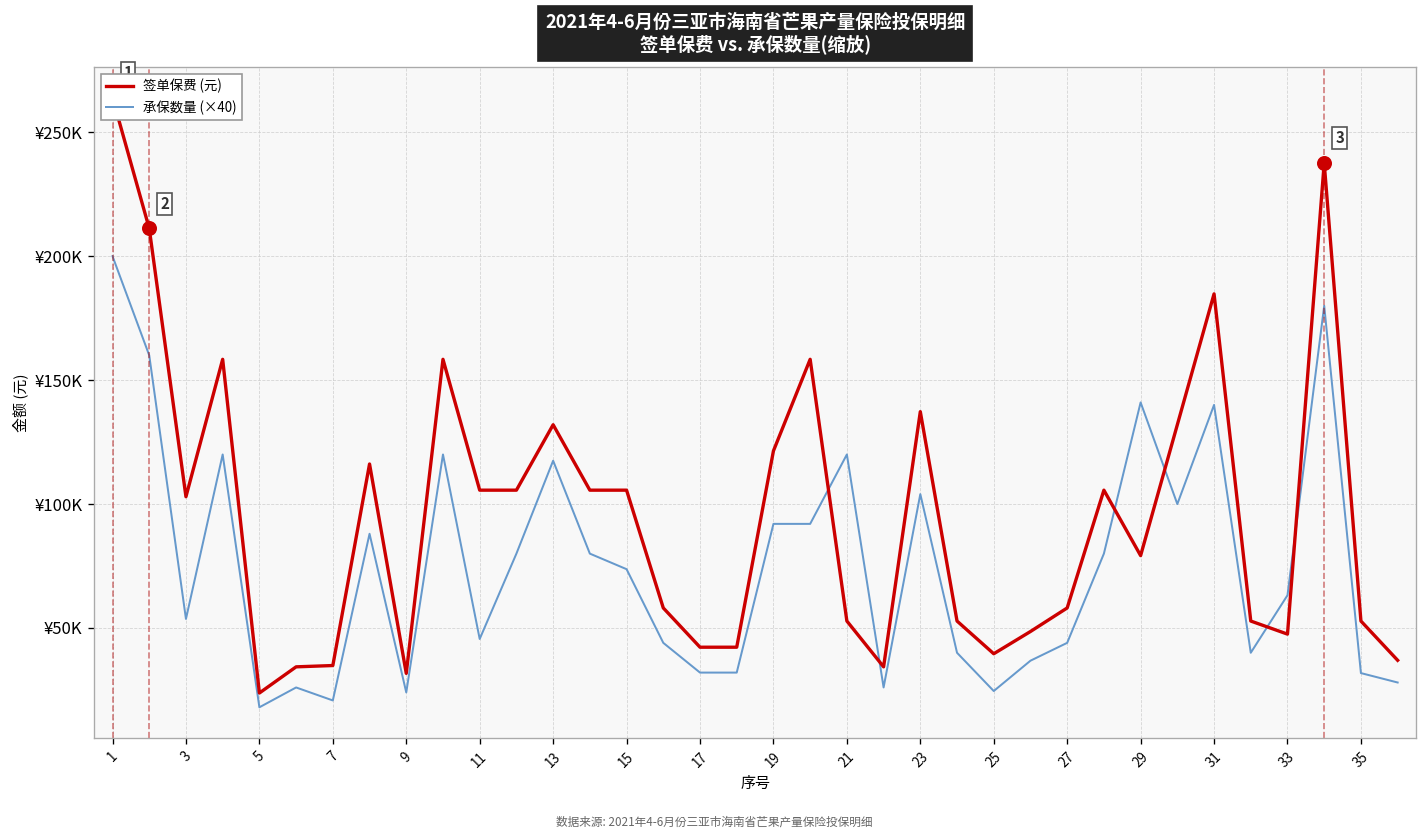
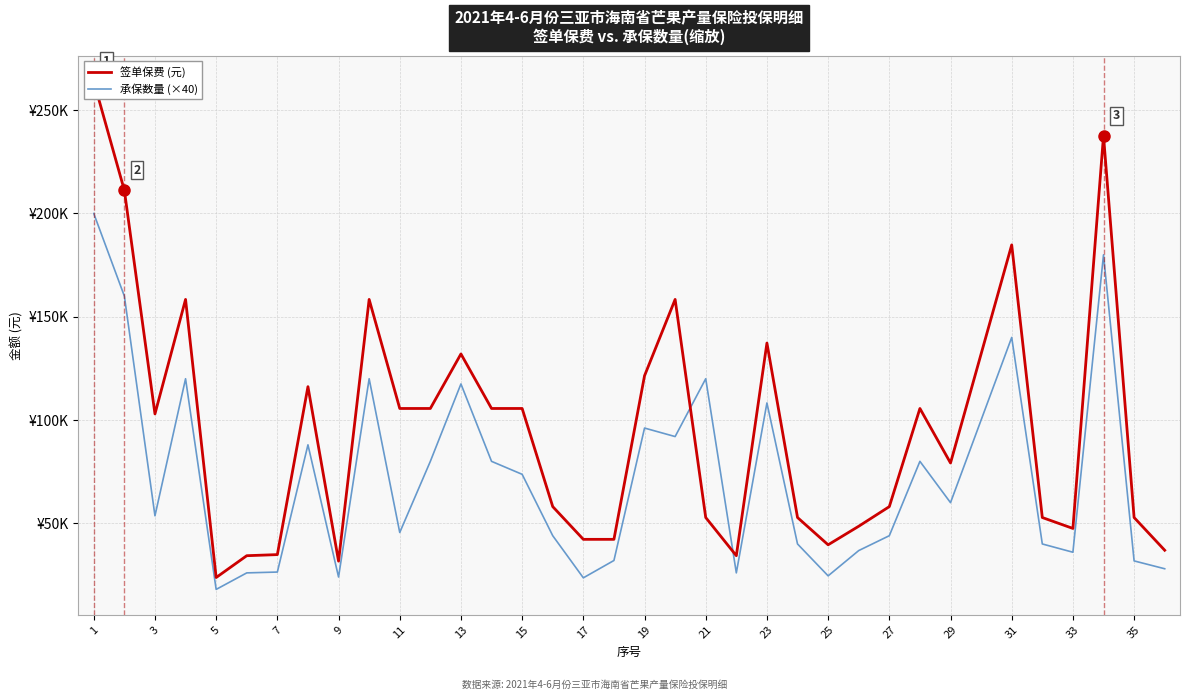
  {
    "承保数量 (×40)": {
      "1": "¥200000",
      "3": "¥54000",
      "5": "¥18000",
-     "7": "¥21000",
+     "7": "¥26000",
      "9": "¥24000",
      "11": "¥46000",
      "13": "¥117000",
      "15": "¥74000",
-     "17": "¥32000",
-     "19": "¥92000",
+     "17": "¥24000",
+     "19": "¥96000",
      "21": "¥120000",
-     "23": "¥104000",
+     "23": "¥108000",
      "25": "¥25000",
      "27": "¥44000",
-     "29": "¥141000",
+     "29": "¥60000",
      "31": "¥140000",
-     "33": "¥63000",
+     "33": "¥36000",
      "35": "¥32000"
    }
  }
